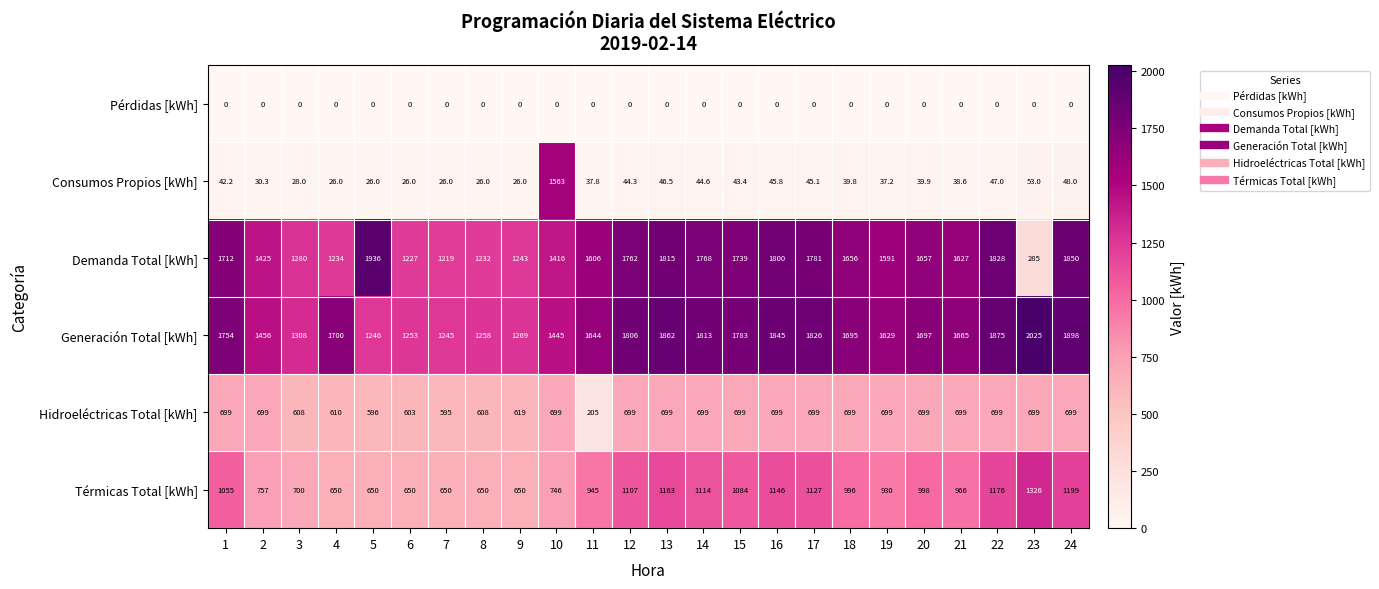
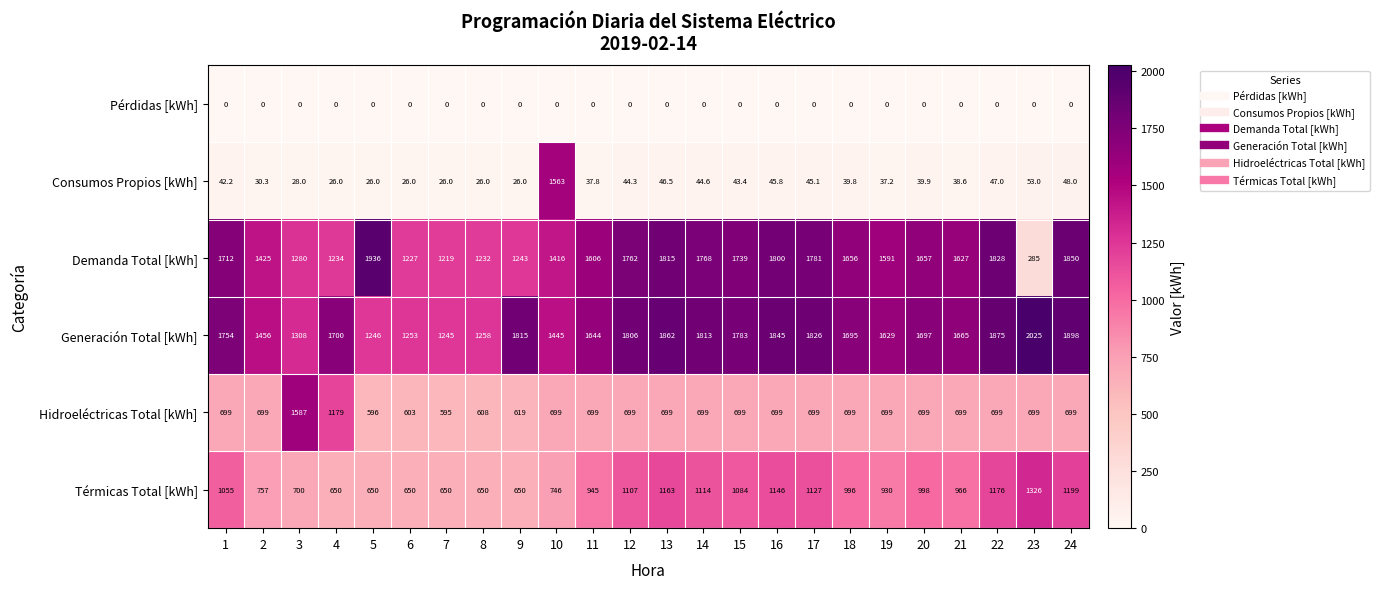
  {
    "Pérdidas [kWh]": {
      "1": 0,
      "2": 0,
      "3": 0,
      "4": 0,
      "5": 0,
      "6": 0,
      "7": 0,
      "8": 0,
      "9": 0,
      "10": 0,
      "11": 0,
      "12": 0,
      "13": 0,
      "14": 0,
      "15": 0,
      "16": 0,
      "17": 0,
      "18": 0,
      "19": 0,
      "20": 0,
      "21": 0,
      "22": 0,
      "23": 0,
      "24": 0
    },
    "Consumos Propios [kWh]": {
      "1": 42.2,
      "2": 30.3,
      "3": 28.0,
      "4": 26.0,
      "5": 26.0,
      "6": 26.0,
      "7": 26.0,
      "8": 26.0,
      "9": 26.0,
      "10": 1563,
      "11": 37.8,
      "12": 44.3,
      "13": 46.5,
      "14": 44.6,
      "15": 43.4,
      "16": 45.8,
      "17": 45.1,
      "18": 39.8,
      "19": 37.2,
      "20": 39.9,
      "21": 38.6,
      "22": 47.0,
      "23": 53.0,
      "24": 48.0
    },
    "Demanda Total [kWh]": {
      "1": 1712,
      "2": 1425,
      "3": 1280,
      "4": 1234,
      "5": 1936,
      "6": 1227,
      "7": 1219,
      "8": 1232,
      "9": 1243,
      "10": 1416,
      "11": 1606,
      "12": 1762,
      "13": 1815,
      "14": 1768,
      "15": 1739,
      "16": 1800,
      "17": 1781,
      "18": 1656,
      "19": 1591,
      "20": 1657,
      "21": 1627,
      "22": 1828,
      "23": 285,
      "24": 1850
    },
    "Generación Total [kWh]": {
      "1": 1754,
      "2": 1456,
      "3": 1308,
      "4": 1700,
      "5": 1246,
      "6": 1253,
      "7": 1245,
      "8": 1258,
-     "9": 1269,
+     "9": 1815,
      "10": 1445,
      "11": 1644,
      "12": 1806,
      "13": 1862,
      "14": 1813,
      "15": 1783,
      "16": 1845,
      "17": 1826,
      "18": 1695,
      "19": 1629,
      "20": 1697,
      "21": 1665,
      "22": 1875,
      "23": 2025,
      "24": 1898
    },
    "Hidroeléctricas Total [kWh]": {
      "1": 699,
      "2": 699,
-     "3": 608,
-     "4": 610,
+     "3": 1587,
+     "4": 1179,
      "5": 596,
      "6": 603,
      "7": 595,
      "8": 608,
      "9": 619,
      "10": 699,
-     "11": 205,
+     "11": 699,
      "12": 699,
      "13": 699,
      "14": 699,
      "15": 699,
      "16": 699,
      "17": 699,
      "18": 699,
      "19": 699,
      "20": 699,
      "21": 699,
      "22": 699,
      "23": 699,
      "24": 699
    },
    "Térmicas Total [kWh]": {
      "1": 1055,
      "2": 757,
      "3": 700,
      "4": 650,
      "5": 650,
      "6": 650,
      "7": 650,
      "8": 650,
      "9": 650,
      "10": 746,
      "11": 945,
      "12": 1107,
      "13": 1163,
      "14": 1114,
      "15": 1084,
      "16": 1146,
      "17": 1127,
      "18": 996,
      "19": 930,
      "20": 998,
      "21": 966,
      "22": 1176,
      "23": 1326,
      "24": 1199
    }
  }
